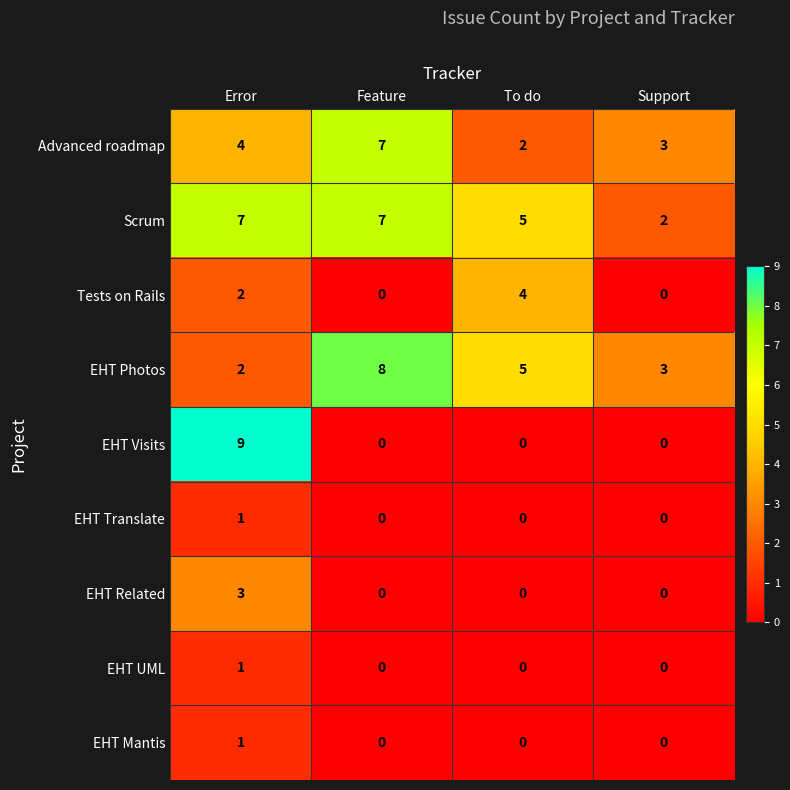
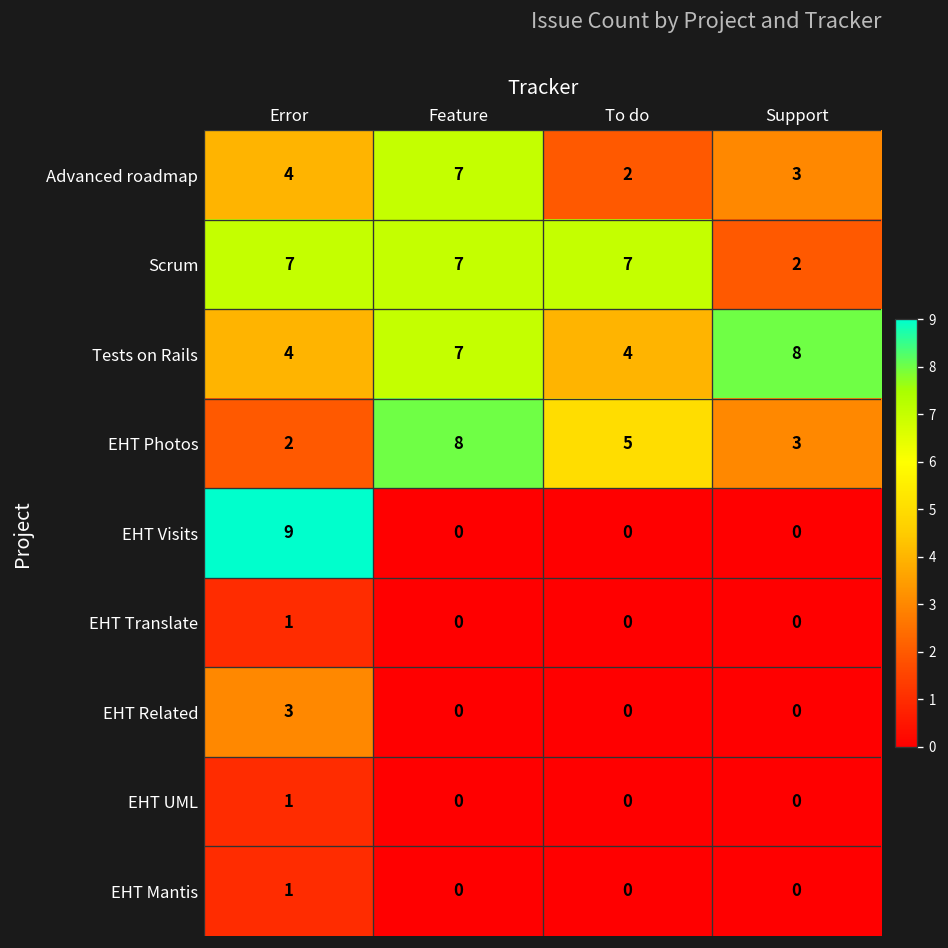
  {
    "Advanced roadmap": {
      "Error": 4,
      "Feature": 7,
      "To do": 2,
      "Support": 3
    },
    "Scrum": {
      "Error": 7,
      "Feature": 7,
-     "To do": 5,
+     "To do": 7,
      "Support": 2
    },
    "Tests on Rails": {
-     "Error": 2,
-     "Feature": 0,
+     "Error": 4,
+     "Feature": 7,
      "To do": 4,
-     "Support": 0
+     "Support": 8
    },
    "EHT Photos": {
      "Error": 2,
      "Feature": 8,
      "To do": 5,
      "Support": 3
    },
    "EHT Visits": {
      "Error": 9,
      "Feature": 0,
      "To do": 0,
      "Support": 0
    },
    "EHT Translate": {
      "Error": 1,
      "Feature": 0,
      "To do": 0,
      "Support": 0
    },
    "EHT Related": {
      "Error": 3,
      "Feature": 0,
      "To do": 0,
      "Support": 0
    },
    "EHT UML": {
      "Error": 1,
      "Feature": 0,
      "To do": 0,
      "Support": 0
    },
    "EHT Mantis": {
      "Error": 1,
      "Feature": 0,
      "To do": 0,
      "Support": 0
    }
  }
